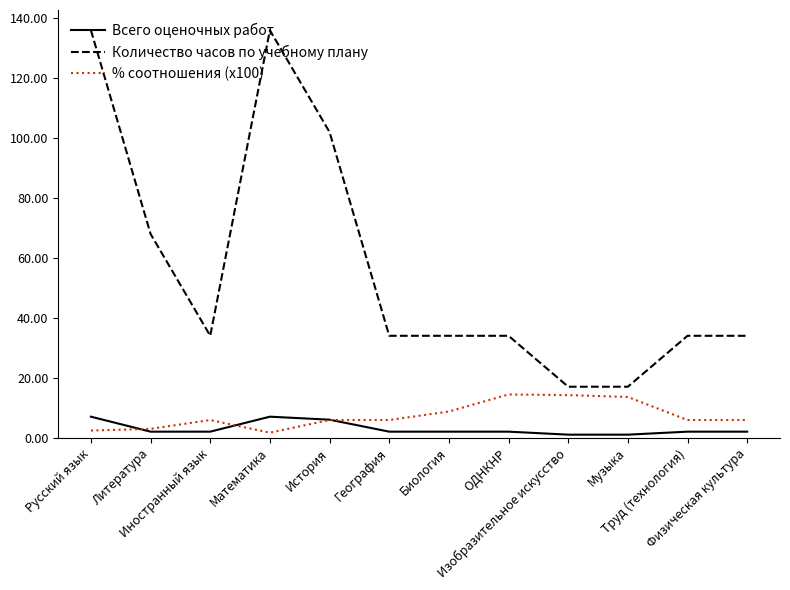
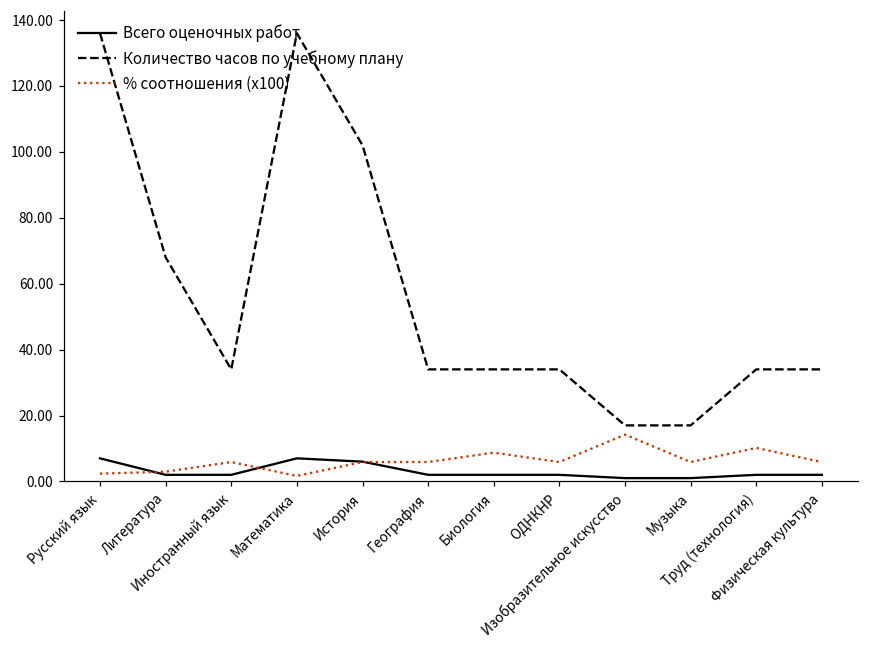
  {
    "% соотношения (x100)": {
      "Русский язык": 2,
      "Литература": 3,
      "Иностранный язык": 6,
      "Математика": 2,
      "География": 6,
      "Биология": 9,
-     "ОДНКНР": 14,
+     "ОДНКНР": 6,
      "Изобразительное искусство": 14,
-     "Музыка": 14,
-     "Труд (технология)": 6,
+     "Музыка": 6,
+     "Труд (технология)": 10,
      "Физическая культура": 6
    }
  }
